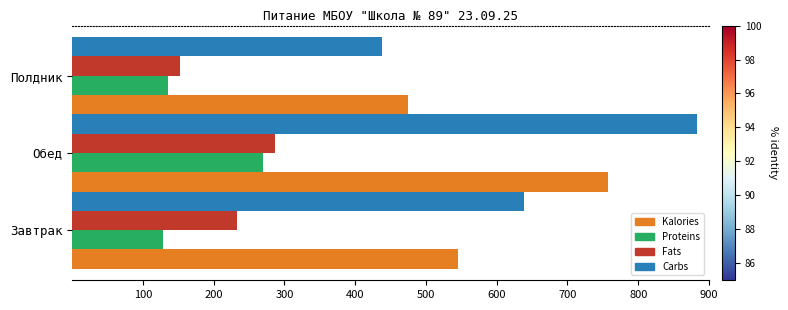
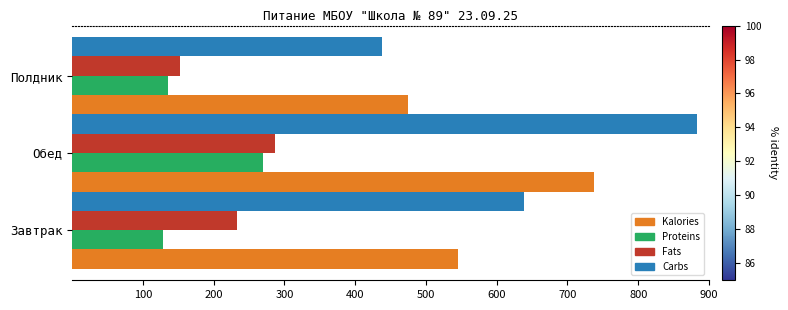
  {
    "Kalories": {
      "Полдник": 480,
-     "Обед": 760,
+     "Обед": 740,
      "Завтрак": 550
    },
    "Proteins": {
      "Полдник": 140,
      "Обед": 270,
      "Завтрак": 130
    },
    "Fats": {
      "Полдник": 150,
      "Обед": 290,
      "Завтрак": 230
    },
    "Carbs": {
      "Полдник": 440,
      "Обед": 880,
      "Завтрак": 640
    }
  }
